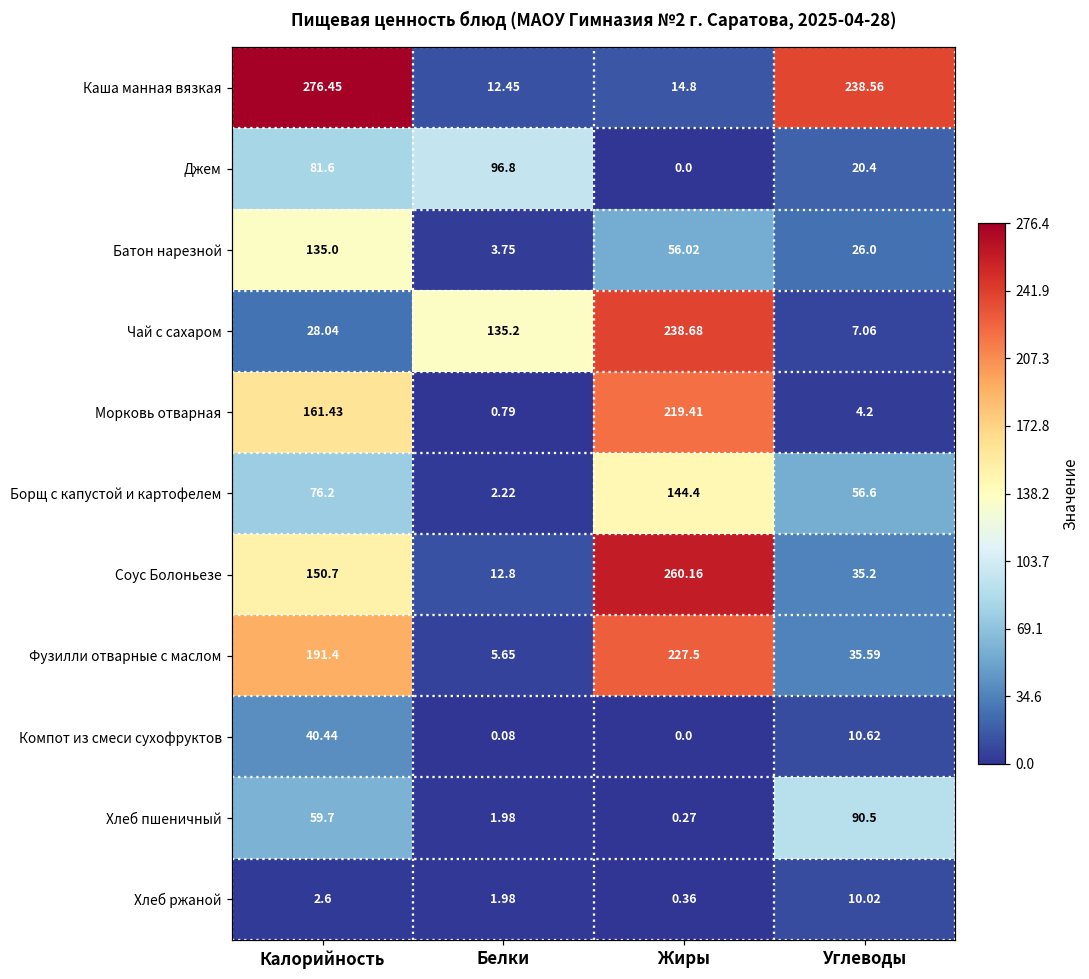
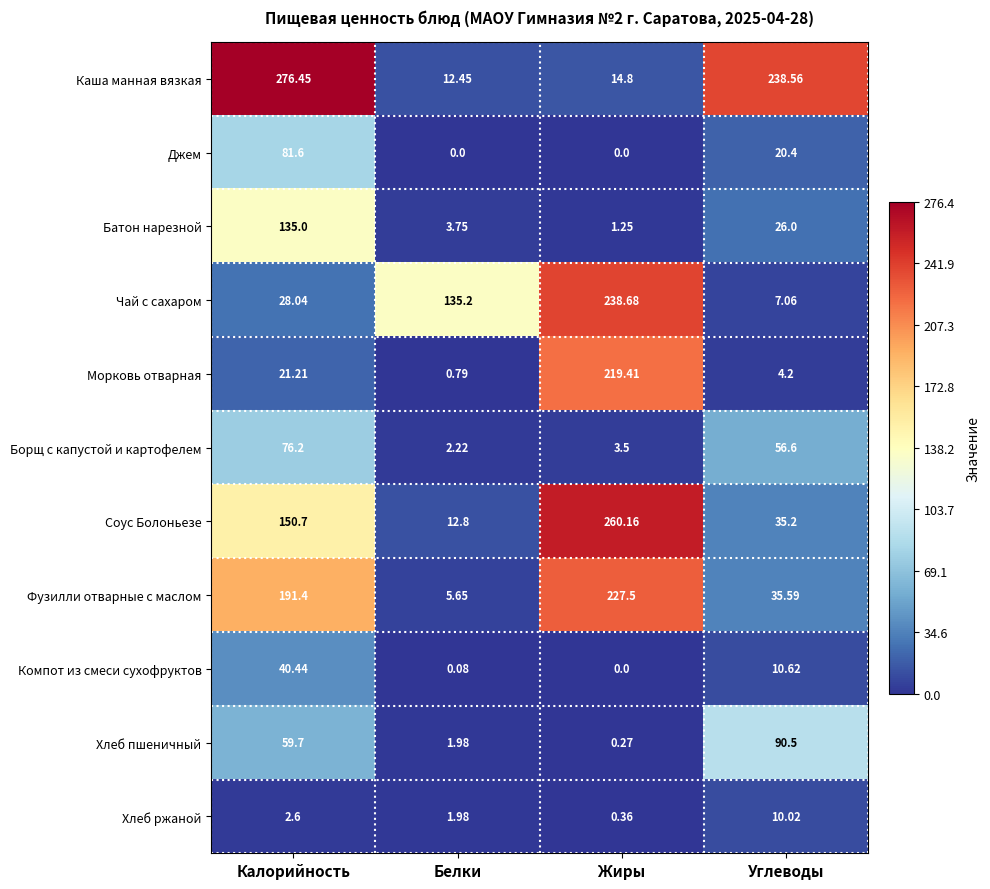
  {
    "Каша манная вязкая": {
      "Калорийность": 276.45,
      "Белки": 12.45,
      "Жиры": 14.8,
      "Углеводы": 238.56
    },
    "Джем": {
      "Калорийность": 81.6,
-     "Белки": 96.8,
+     "Белки": 0.0,
      "Жиры": 0.0,
      "Углеводы": 20.4
    },
    "Батон нарезной": {
      "Калорийность": 135.0,
      "Белки": 3.75,
-     "Жиры": 56.02,
+     "Жиры": 1.25,
      "Углеводы": 26.0
    },
    "Чай с сахаром": {
      "Калорийность": 28.04,
      "Белки": 135.2,
      "Жиры": 238.68,
      "Углеводы": 7.06
    },
    "Морковь отварная": {
-     "Калорийность": 161.43,
+     "Калорийность": 21.21,
      "Белки": 0.79,
      "Жиры": 219.41,
      "Углеводы": 4.2
    },
    "Борщ с капустой и картофелем": {
      "Калорийность": 76.2,
      "Белки": 2.22,
-     "Жиры": 144.4,
+     "Жиры": 3.5,
      "Углеводы": 56.6
    },
    "Соус Болоньезе": {
      "Калорийность": 150.7,
      "Белки": 12.8,
      "Жиры": 260.16,
      "Углеводы": 35.2
    },
    "Фузилли отварные с маслом": {
      "Калорийность": 191.4,
      "Белки": 5.65,
      "Жиры": 227.5,
      "Углеводы": 35.59
    },
    "Компот из смеси сухофруктов": {
      "Калорийность": 40.44,
      "Белки": 0.08,
      "Жиры": 0.0,
      "Углеводы": 10.62
    },
    "Хлеб пшеничный": {
      "Калорийность": 59.7,
      "Белки": 1.98,
      "Жиры": 0.27,
      "Углеводы": 90.5
    },
    "Хлеб ржаной": {
      "Калорийность": 2.6,
      "Белки": 1.98,
      "Жиры": 0.36,
      "Углеводы": 10.02
    }
  }
